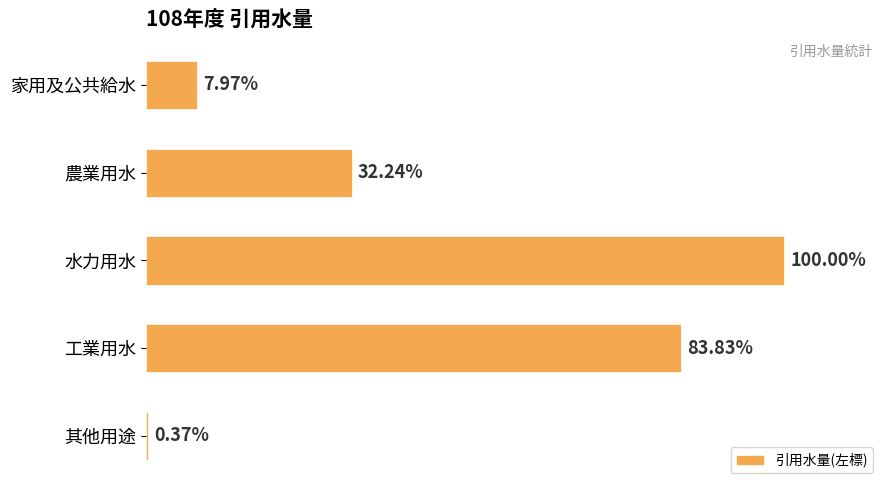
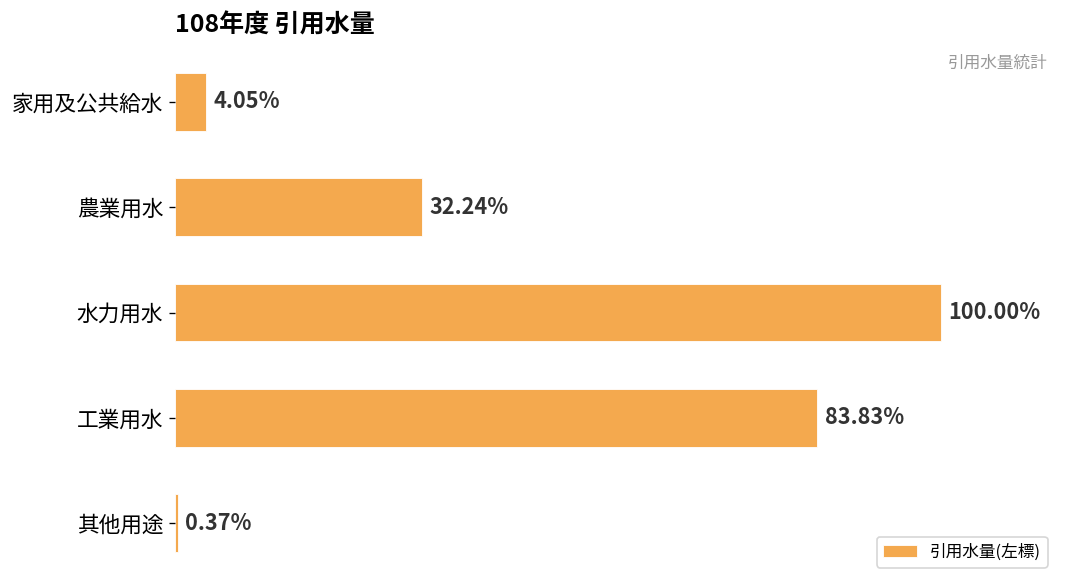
  {
-   "家用及公共給水": "7.97%",
+   "家用及公共給水": "4.05%",
    "農業用水": "32.24%",
    "水力用水": "100.00%",
    "工業用水": "83.83%",
    "其他用途": "0.37%"
  }
